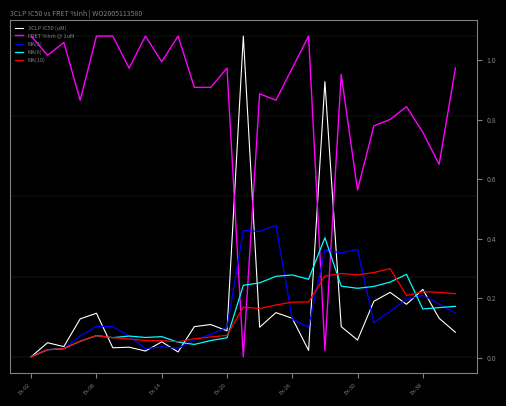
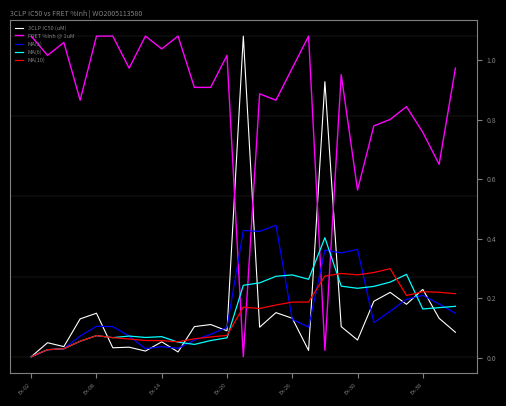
  {
    "3CLP IC50 (uM)": {
      "Ex-08": 0.15,
      "Ex-20": 0.09,
      "Ex-30": 0.06
    },
    "FRET %Inh @ 1uM": {
      "Ex-02": 1.08,
      "Ex-08": 1.08,
-     "Ex-14": 0.99,
-     "Ex-20": 0.97,
+     "Ex-14": 1.04,
+     "Ex-20": 1.02,
      "Ex-26": 0.97,
      "Ex-30": 0.56,
      "Ex-38": 0.76
    },
    "MA(3)": {
      "Ex-08": 0.11,
      "Ex-14": 0.04,
      "Ex-20": 0.10,
      "Ex-30": 0.36,
      "Ex-38": 0.21
    },
    "MA(6)": {
      "Ex-14": 0.07,
      "Ex-26": 0.28,
      "Ex-30": 0.23,
      "Ex-38": 0.16
    },
    "MA(10)": {
      "Ex-26": 0.19,
      "Ex-30": 0.28
    }
  }
